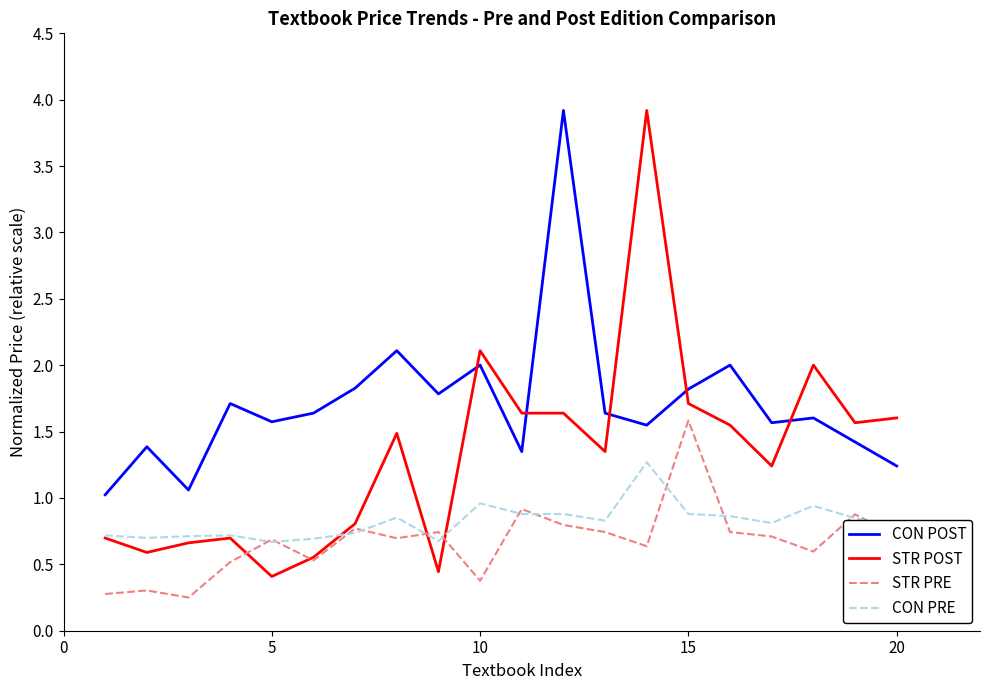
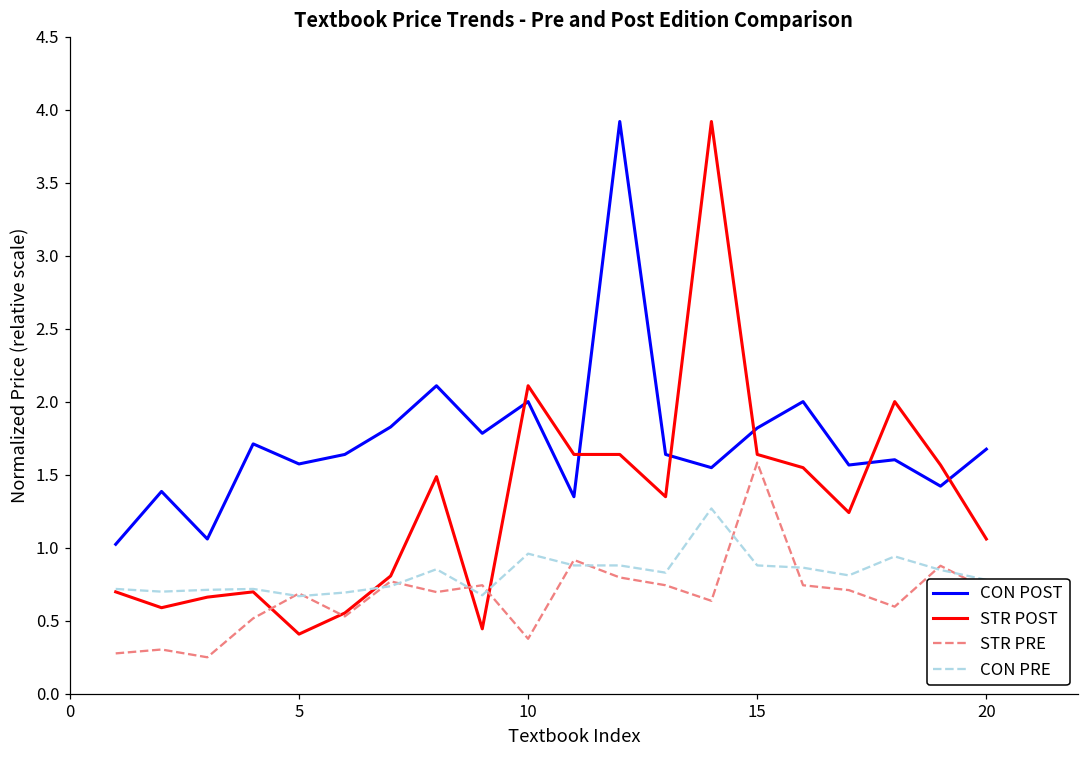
  {
    "CON POST": {
      "5": 1.57,
      "10": 2.00,
      "15": 1.82,
-     "20": 1.24
+     "20": 1.68
    },
    "STR POST": {
      "5": 0.41,
      "10": 2.11,
-     "15": 1.71,
-     "20": 1.60
+     "15": 1.64,
+     "20": 1.06
    },
    "STR PRE": {
      "10": 0.38,
      "15": 1.58
    },
    "CON PRE": {
      "10": 0.96,
      "15": 0.88
    }
  }
